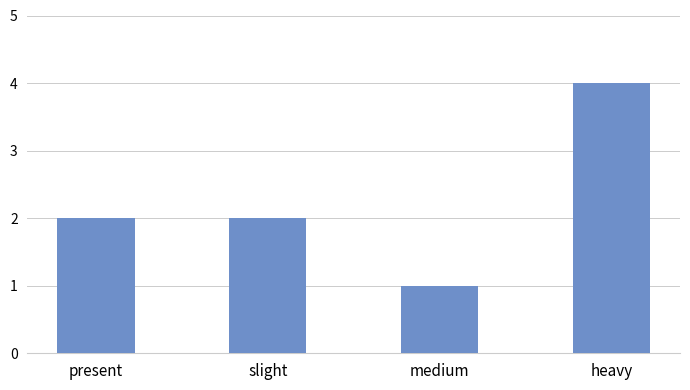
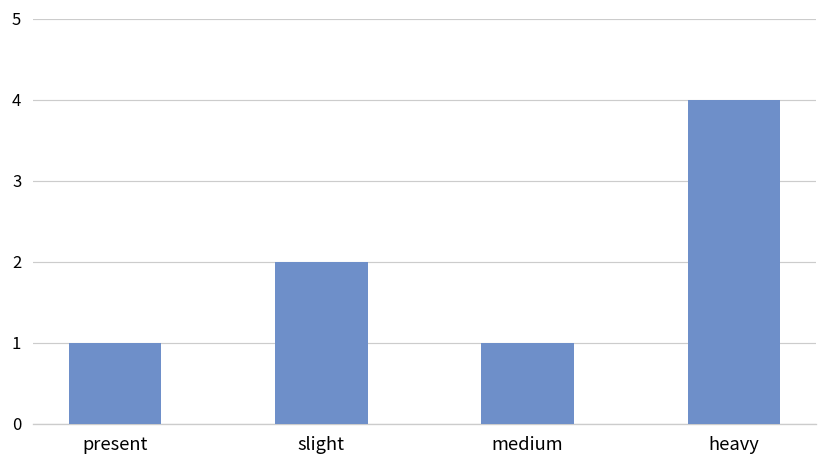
  {
-   "present": 2,
+   "present": 1,
    "slight": 2,
    "medium": 1,
    "heavy": 4
  }
